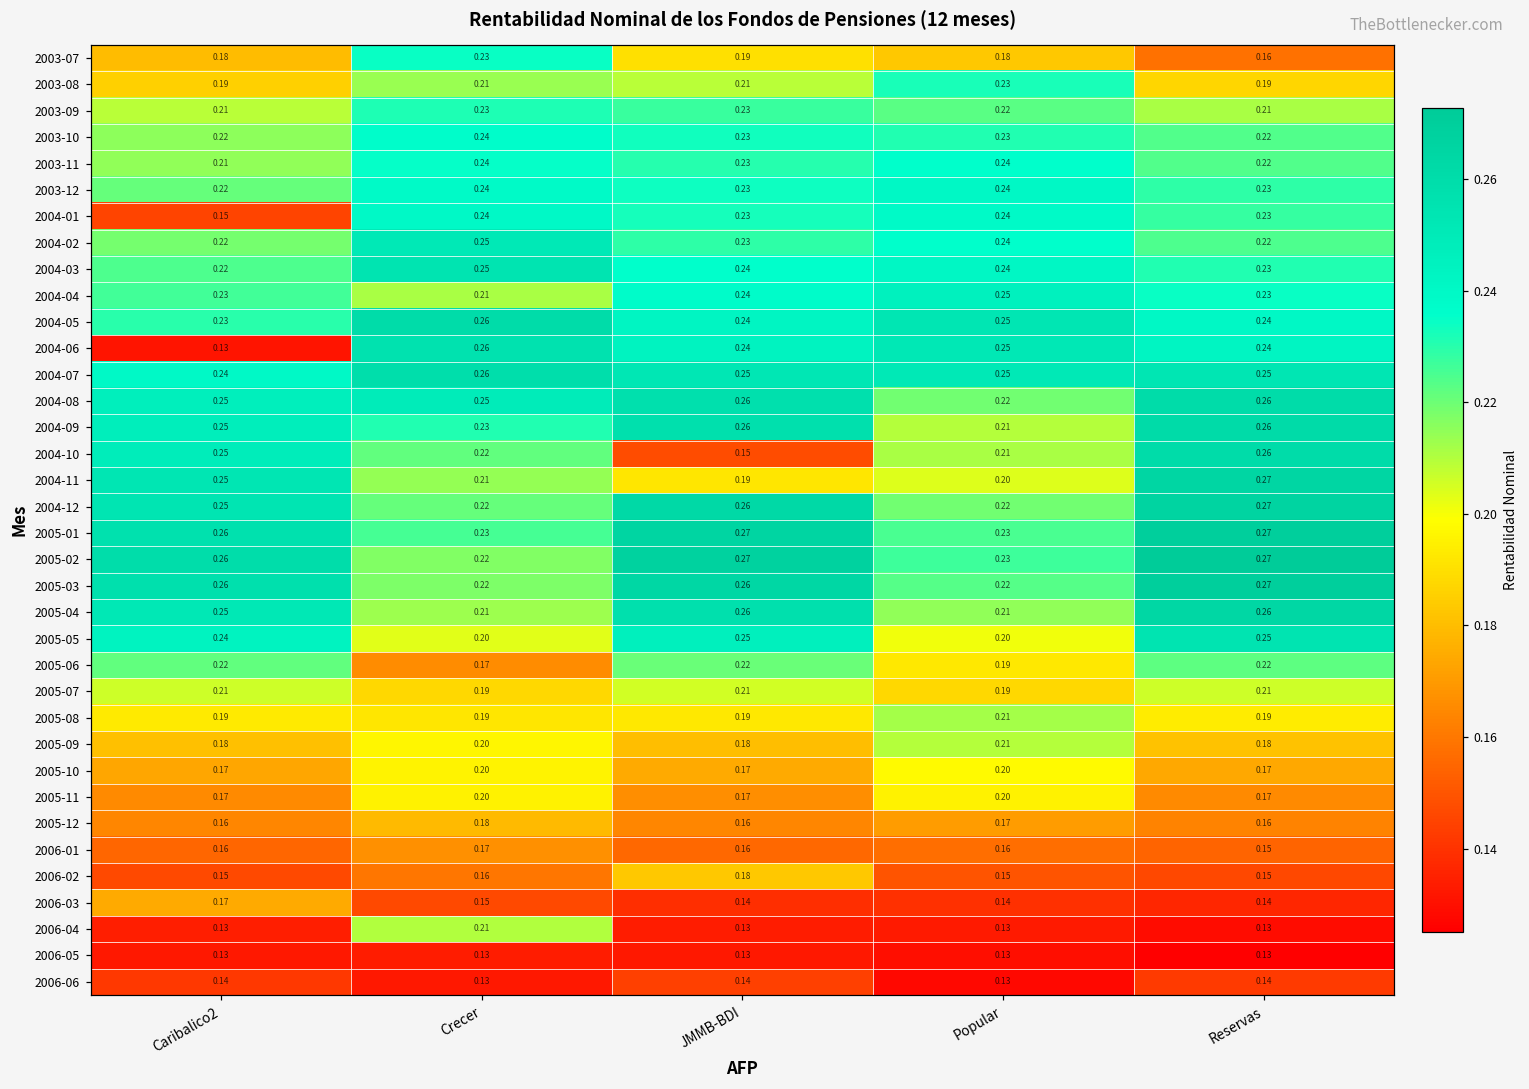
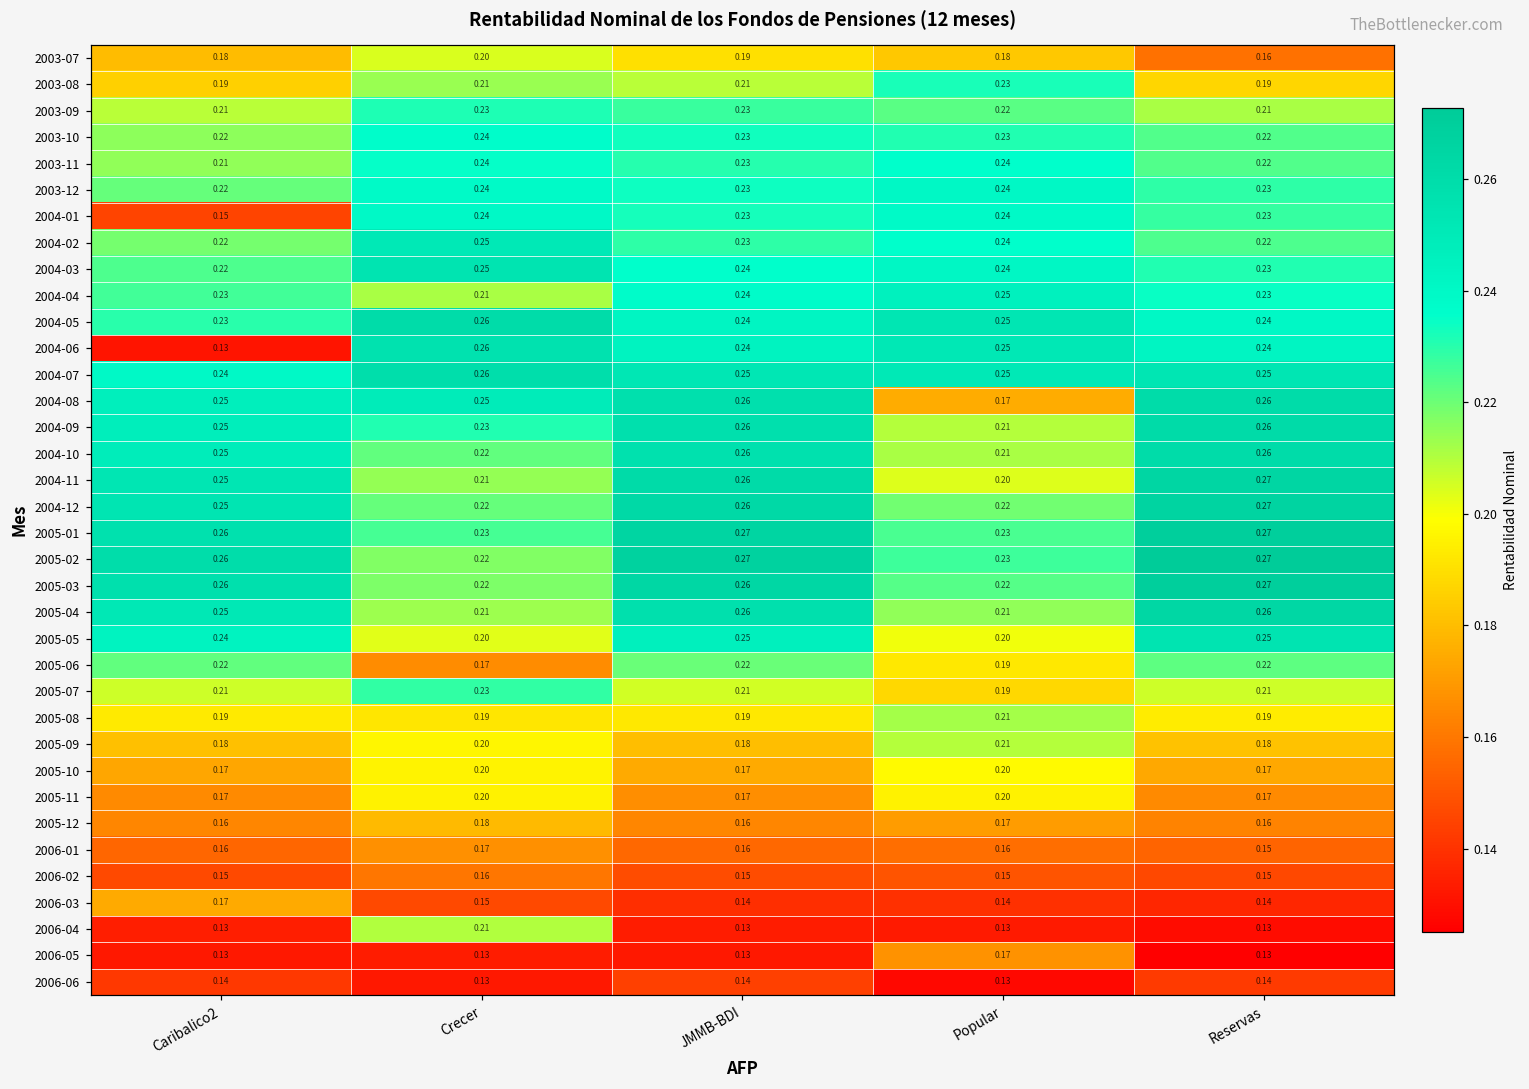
  {
    "2003-07": {
      "Caribalico2": 0.18,
-     "Crecer": 0.23,
+     "Crecer": 0.20,
      "JMMB-BDI": 0.19,
      "Popular": 0.18,
      "Reservas": 0.16
    },
    "2003-08": {
      "Caribalico2": 0.19,
      "Crecer": 0.21,
      "JMMB-BDI": 0.21,
      "Popular": 0.23,
      "Reservas": 0.19
    },
    "2003-09": {
      "Caribalico2": 0.21,
      "Crecer": 0.23,
      "JMMB-BDI": 0.23,
      "Popular": 0.22,
      "Reservas": 0.21
    },
    "2003-10": {
      "Caribalico2": 0.22,
      "Crecer": 0.24,
      "JMMB-BDI": 0.23,
      "Popular": 0.23,
      "Reservas": 0.22
    },
    "2003-11": {
      "Caribalico2": 0.21,
      "Crecer": 0.24,
      "JMMB-BDI": 0.23,
      "Popular": 0.24,
      "Reservas": 0.22
    },
    "2003-12": {
      "Caribalico2": 0.22,
      "Crecer": 0.24,
      "JMMB-BDI": 0.23,
      "Popular": 0.24,
      "Reservas": 0.23
    },
    "2004-01": {
      "Caribalico2": 0.15,
      "Crecer": 0.24,
      "JMMB-BDI": 0.23,
      "Popular": 0.24,
      "Reservas": 0.23
    },
    "2004-02": {
      "Caribalico2": 0.22,
      "Crecer": 0.25,
      "JMMB-BDI": 0.23,
      "Popular": 0.24,
      "Reservas": 0.22
    },
    "2004-03": {
      "Caribalico2": 0.22,
      "Crecer": 0.25,
      "JMMB-BDI": 0.24,
      "Popular": 0.24,
      "Reservas": 0.23
    },
    "2004-04": {
      "Caribalico2": 0.23,
      "Crecer": 0.21,
      "JMMB-BDI": 0.24,
      "Popular": 0.25,
      "Reservas": 0.23
    },
    "2004-05": {
      "Caribalico2": 0.23,
      "Crecer": 0.26,
      "JMMB-BDI": 0.24,
      "Popular": 0.25,
      "Reservas": 0.24
    },
    "2004-06": {
      "Caribalico2": 0.13,
      "Crecer": 0.26,
      "JMMB-BDI": 0.24,
      "Popular": 0.25,
      "Reservas": 0.24
    },
    "2004-07": {
      "Caribalico2": 0.24,
      "Crecer": 0.26,
      "JMMB-BDI": 0.25,
      "Popular": 0.25,
      "Reservas": 0.25
    },
    "2004-08": {
      "Caribalico2": 0.25,
      "Crecer": 0.25,
      "JMMB-BDI": 0.26,
-     "Popular": 0.22,
+     "Popular": 0.17,
      "Reservas": 0.26
    },
    "2004-09": {
      "Caribalico2": 0.25,
      "Crecer": 0.23,
      "JMMB-BDI": 0.26,
      "Popular": 0.21,
      "Reservas": 0.26
    },
    "2004-10": {
      "Caribalico2": 0.25,
      "Crecer": 0.22,
-     "JMMB-BDI": 0.15,
+     "JMMB-BDI": 0.26,
      "Popular": 0.21,
      "Reservas": 0.26
    },
    "2004-11": {
      "Caribalico2": 0.25,
      "Crecer": 0.21,
-     "JMMB-BDI": 0.19,
+     "JMMB-BDI": 0.26,
      "Popular": 0.20,
      "Reservas": 0.27
    },
    "2004-12": {
      "Caribalico2": 0.25,
      "Crecer": 0.22,
      "JMMB-BDI": 0.26,
      "Popular": 0.22,
      "Reservas": 0.27
    },
    "2005-01": {
      "Caribalico2": 0.26,
      "Crecer": 0.23,
      "JMMB-BDI": 0.27,
      "Popular": 0.23,
      "Reservas": 0.27
    },
    "2005-02": {
      "Caribalico2": 0.26,
      "Crecer": 0.22,
      "JMMB-BDI": 0.27,
      "Popular": 0.23,
      "Reservas": 0.27
    },
    "2005-03": {
      "Caribalico2": 0.26,
      "Crecer": 0.22,
      "JMMB-BDI": 0.26,
      "Popular": 0.22,
      "Reservas": 0.27
    },
    "2005-04": {
      "Caribalico2": 0.25,
      "Crecer": 0.21,
      "JMMB-BDI": 0.26,
      "Popular": 0.21,
      "Reservas": 0.26
    },
    "2005-05": {
      "Caribalico2": 0.24,
      "Crecer": 0.20,
      "JMMB-BDI": 0.25,
      "Popular": 0.20,
      "Reservas": 0.25
    },
    "2005-06": {
      "Caribalico2": 0.22,
      "Crecer": 0.17,
      "JMMB-BDI": 0.22,
      "Popular": 0.19,
      "Reservas": 0.22
    },
    "2005-07": {
      "Caribalico2": 0.21,
-     "Crecer": 0.19,
+     "Crecer": 0.23,
      "JMMB-BDI": 0.21,
      "Popular": 0.19,
      "Reservas": 0.21
    },
    "2005-08": {
      "Caribalico2": 0.19,
      "Crecer": 0.19,
      "JMMB-BDI": 0.19,
      "Popular": 0.21,
      "Reservas": 0.19
    },
    "2005-09": {
      "Caribalico2": 0.18,
      "Crecer": 0.20,
      "JMMB-BDI": 0.18,
      "Popular": 0.21,
      "Reservas": 0.18
    },
    "2005-10": {
      "Caribalico2": 0.17,
      "Crecer": 0.20,
      "JMMB-BDI": 0.17,
      "Popular": 0.20,
      "Reservas": 0.17
    },
    "2005-11": {
      "Caribalico2": 0.17,
      "Crecer": 0.20,
      "JMMB-BDI": 0.17,
      "Popular": 0.20,
      "Reservas": 0.17
    },
    "2005-12": {
      "Caribalico2": 0.16,
      "Crecer": 0.18,
      "JMMB-BDI": 0.16,
      "Popular": 0.17,
      "Reservas": 0.16
    },
    "2006-01": {
      "Caribalico2": 0.16,
      "Crecer": 0.17,
      "JMMB-BDI": 0.16,
      "Popular": 0.16,
      "Reservas": 0.15
    },
    "2006-02": {
      "Caribalico2": 0.15,
      "Crecer": 0.16,
-     "JMMB-BDI": 0.18,
+     "JMMB-BDI": 0.15,
      "Popular": 0.15,
      "Reservas": 0.15
    },
    "2006-03": {
      "Caribalico2": 0.17,
      "Crecer": 0.15,
      "JMMB-BDI": 0.14,
      "Popular": 0.14,
      "Reservas": 0.14
    },
    "2006-04": {
      "Caribalico2": 0.13,
      "Crecer": 0.21,
      "JMMB-BDI": 0.13,
      "Popular": 0.13,
      "Reservas": 0.13
    },
    "2006-05": {
      "Caribalico2": 0.13,
      "Crecer": 0.13,
      "JMMB-BDI": 0.13,
-     "Popular": 0.13,
+     "Popular": 0.17,
      "Reservas": 0.13
    },
    "2006-06": {
      "Caribalico2": 0.14,
      "Crecer": 0.13,
      "JMMB-BDI": 0.14,
      "Popular": 0.13,
      "Reservas": 0.14
    }
  }
